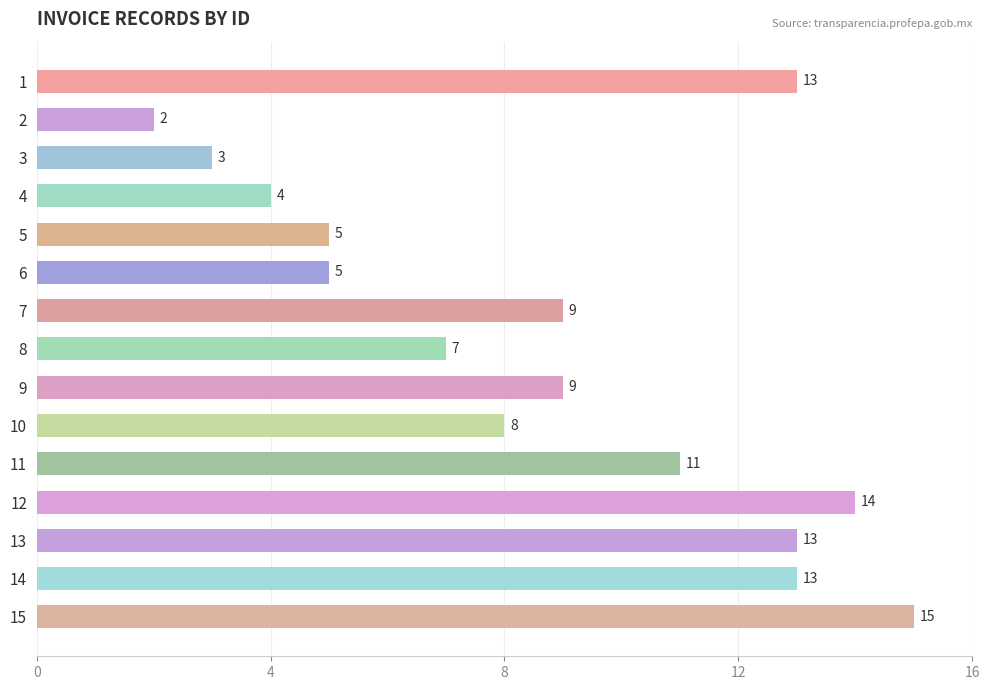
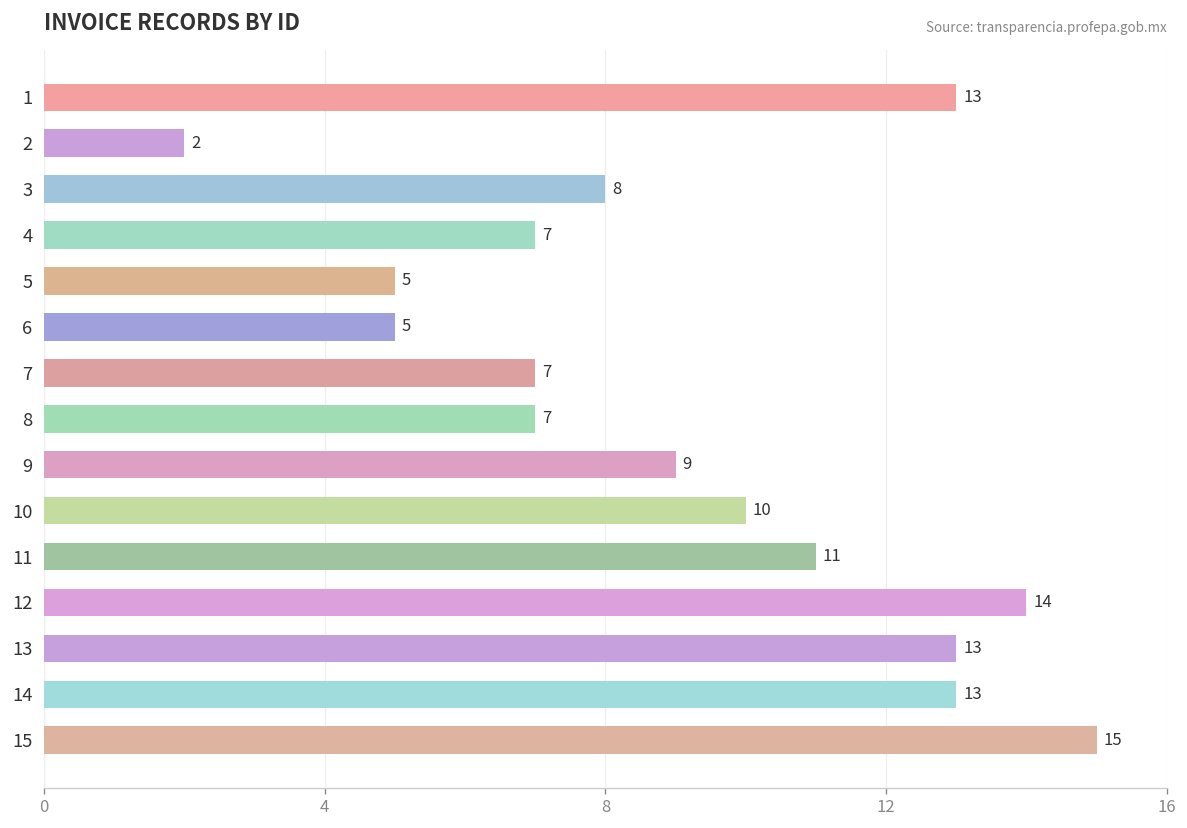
  {
    "1": 13,
    "2": 2,
-   "3": 3,
-   "4": 4,
+   "3": 8,
+   "4": 7,
    "5": 5,
    "6": 5,
-   "7": 9,
+   "7": 7,
    "8": 7,
    "9": 9,
-   "10": 8,
+   "10": 10,
    "11": 11,
    "12": 14,
    "13": 13,
    "14": 13,
    "15": 15
  }
